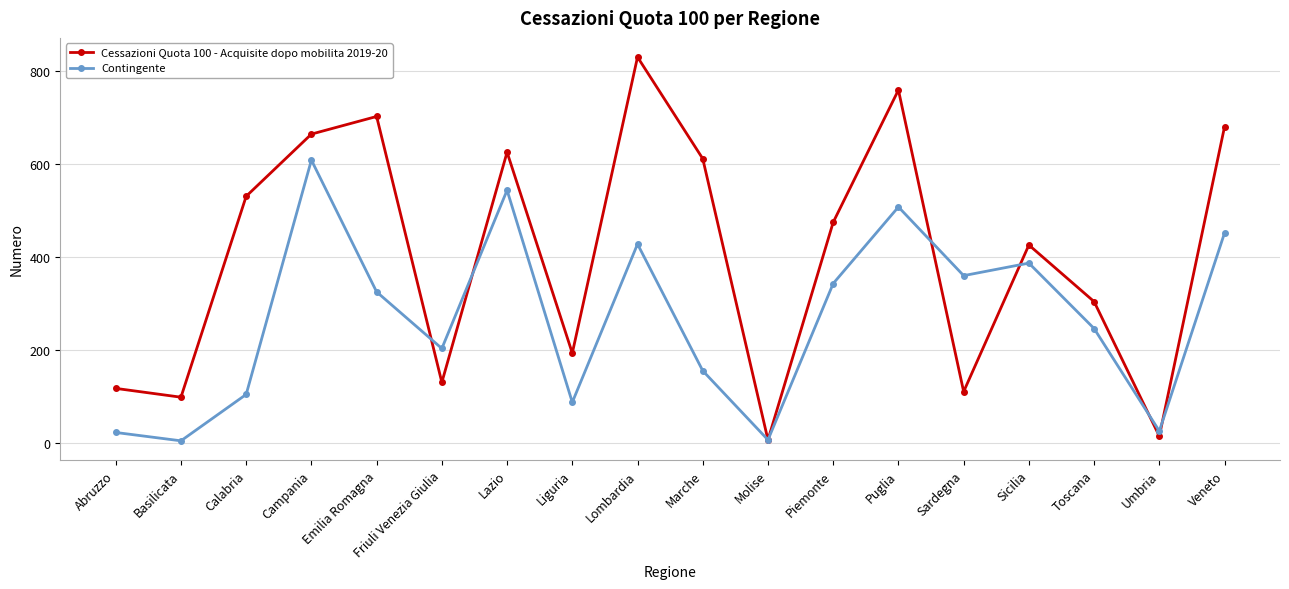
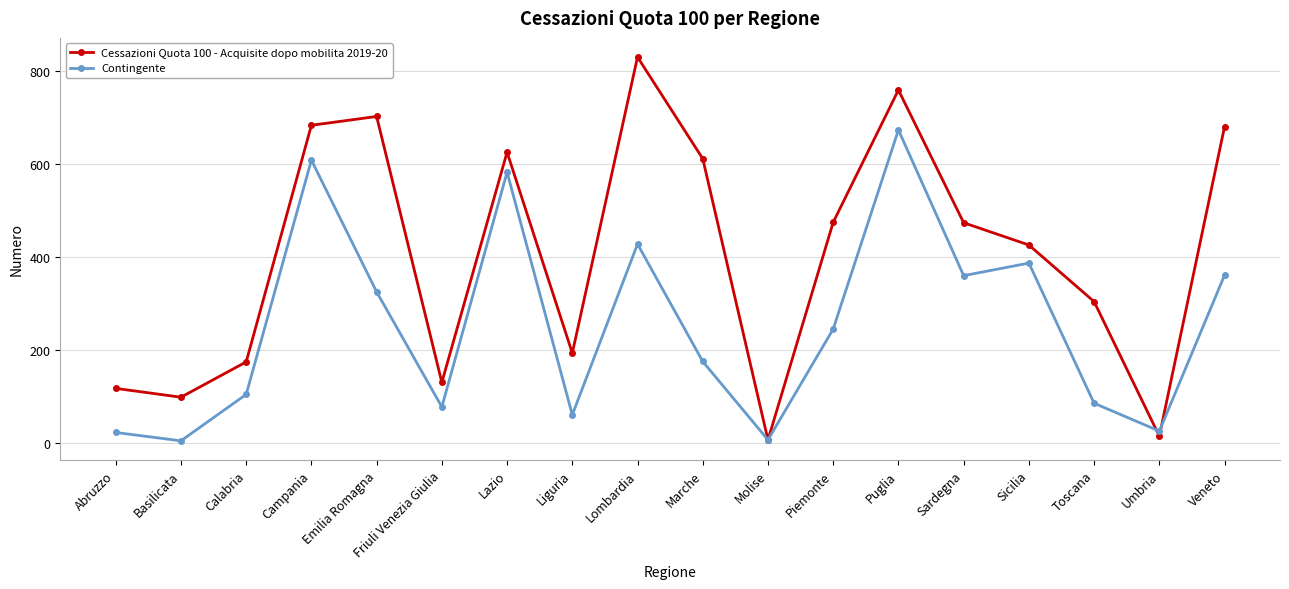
  {
    "Cessazioni Quota 100 - Acquisite dopo mobilita 2019-20": {
      "Abruzzo": 120,
      "Basilicata": 100,
-     "Calabria": 530,
-     "Campania": 670,
+     "Calabria": 170,
+     "Campania": 680,
      "Emilia Romagna": 700,
      "Friuli Venezia Giulia": 130,
      "Lazio": 630,
      "Liguria": 190,
      "Lombardia": 830,
      "Marche": 610,
      "Piemonte": 480,
      "Puglia": 760,
-     "Sardegna": 110,
+     "Sardegna": 470,
      "Sicilia": 430,
      "Toscana": 300,
      "Umbria": 10,
      "Veneto": 680
    },
    "Contingente": {
      "Abruzzo": 20,
      "Basilicata": 0,
      "Calabria": 100,
      "Campania": 610,
      "Emilia Romagna": 330,
-     "Friuli Venezia Giulia": 200,
-     "Lazio": 540,
-     "Liguria": 90,
+     "Friuli Venezia Giulia": 80,
+     "Lazio": 580,
+     "Liguria": 60,
      "Lombardia": 430,
-     "Marche": 160,
-     "Piemonte": 340,
-     "Puglia": 510,
+     "Marche": 180,
+     "Piemonte": 250,
+     "Puglia": 670,
      "Sardegna": 360,
      "Sicilia": 390,
-     "Toscana": 250,
+     "Toscana": 90,
      "Umbria": 30,
-     "Veneto": 450
+     "Veneto": 360
    }
  }
